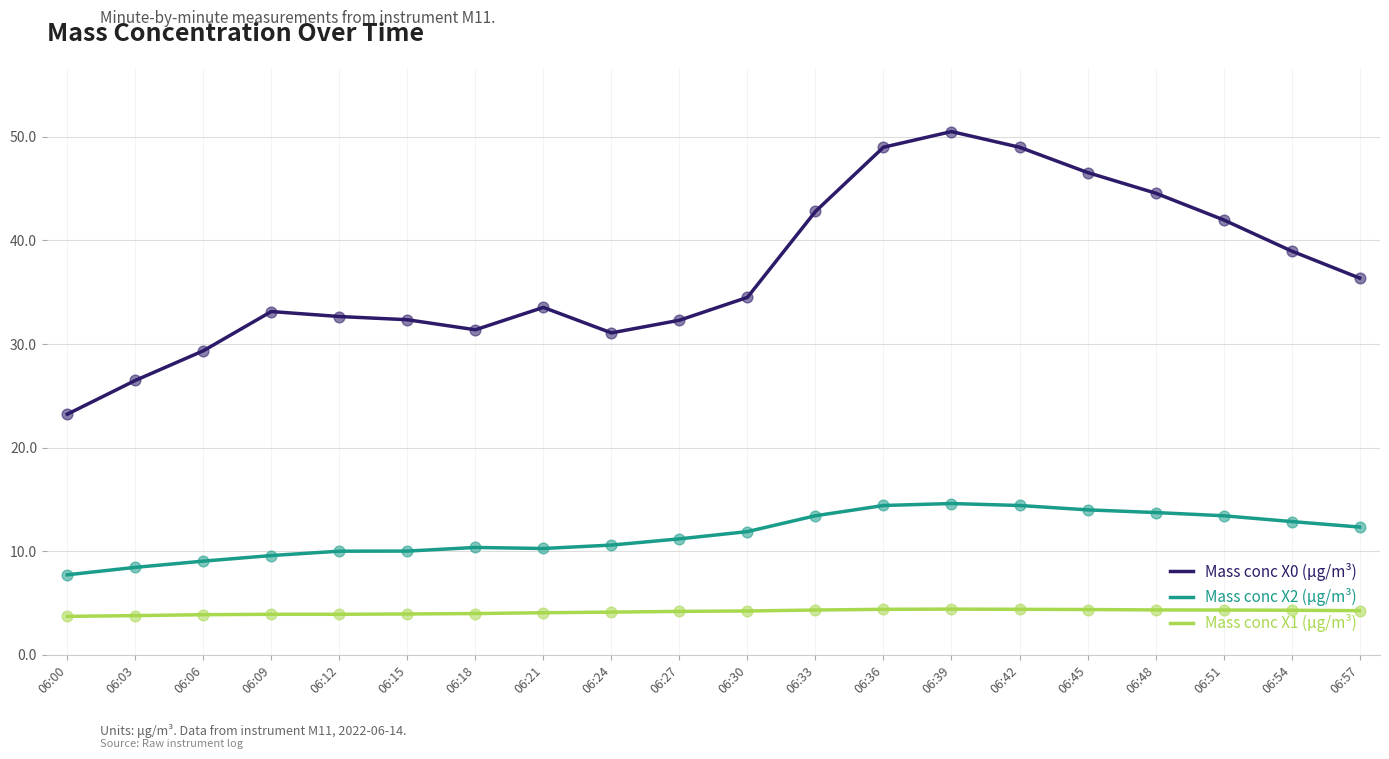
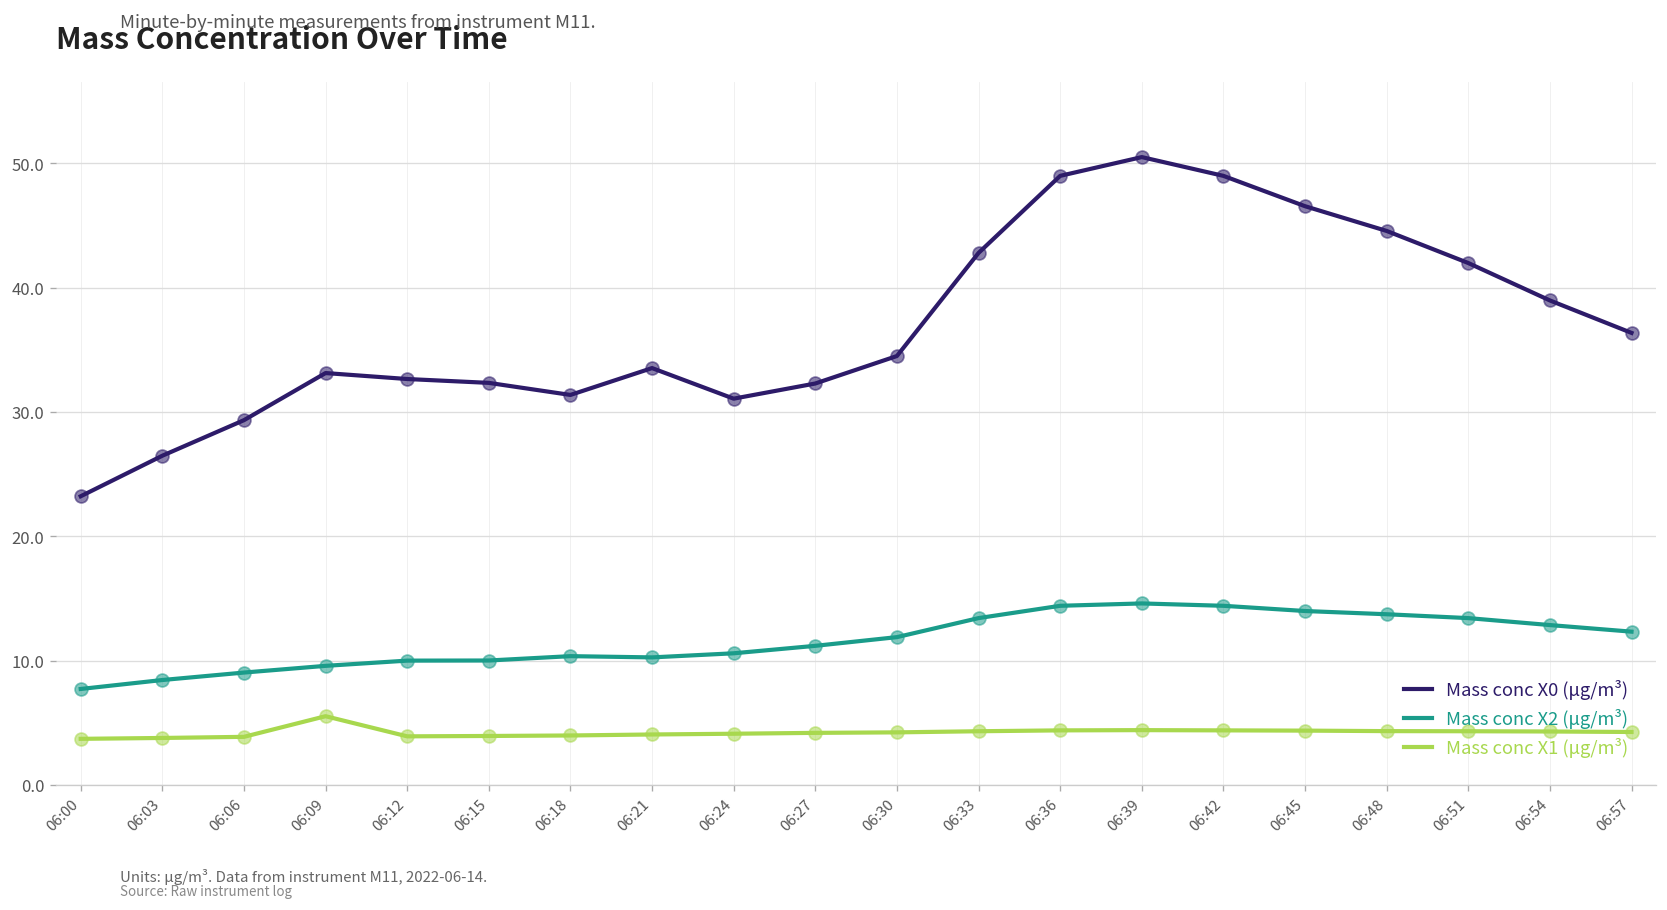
  {
    "Mass conc X0 (μg/m³)": {
      "06:00": 23.2,
      "06:03": 26.5,
      "06:06": 29.4,
      "06:09": 33.1,
      "06:12": 32.7,
      "06:15": 32.4,
      "06:18": 31.4,
      "06:21": 33.5,
      "06:24": 31.1,
      "06:27": 32.3,
      "06:30": 34.5,
      "06:33": 42.8,
      "06:36": 49.0,
      "06:39": 50.5,
      "06:42": 49.0,
      "06:45": 46.6,
      "06:48": 44.6,
      "06:51": 42.0,
      "06:54": 39.0,
      "06:57": 36.4
    },
    "Mass conc X2 (μg/m³)": {
      "06:00": 7.7,
      "06:03": 8.5,
      "06:06": 9.1,
      "06:09": 9.6,
      "06:12": 10.0,
      "06:15": 10.0,
      "06:18": 10.4,
      "06:21": 10.3,
      "06:24": 10.6,
      "06:27": 11.2,
      "06:30": 11.9,
      "06:33": 13.4,
      "06:36": 14.4,
      "06:39": 14.6,
      "06:42": 14.4,
      "06:45": 14.0,
      "06:48": 13.7,
      "06:51": 13.4,
      "06:54": 12.9,
      "06:57": 12.3
    },
    "Mass conc X1 (μg/m³)": {
      "06:00": 3.7,
      "06:03": 3.8,
      "06:06": 3.9,
-     "06:09": 3.9,
+     "06:09": 5.5,
      "06:12": 3.9,
      "06:15": 4.0,
      "06:18": 4.0,
      "06:21": 4.1,
      "06:24": 4.1,
      "06:27": 4.2,
      "06:30": 4.2,
      "06:33": 4.3,
      "06:36": 4.4,
      "06:39": 4.4,
      "06:42": 4.4,
      "06:45": 4.4,
      "06:48": 4.3,
      "06:51": 4.3,
      "06:54": 4.3,
      "06:57": 4.3
    }
  }
